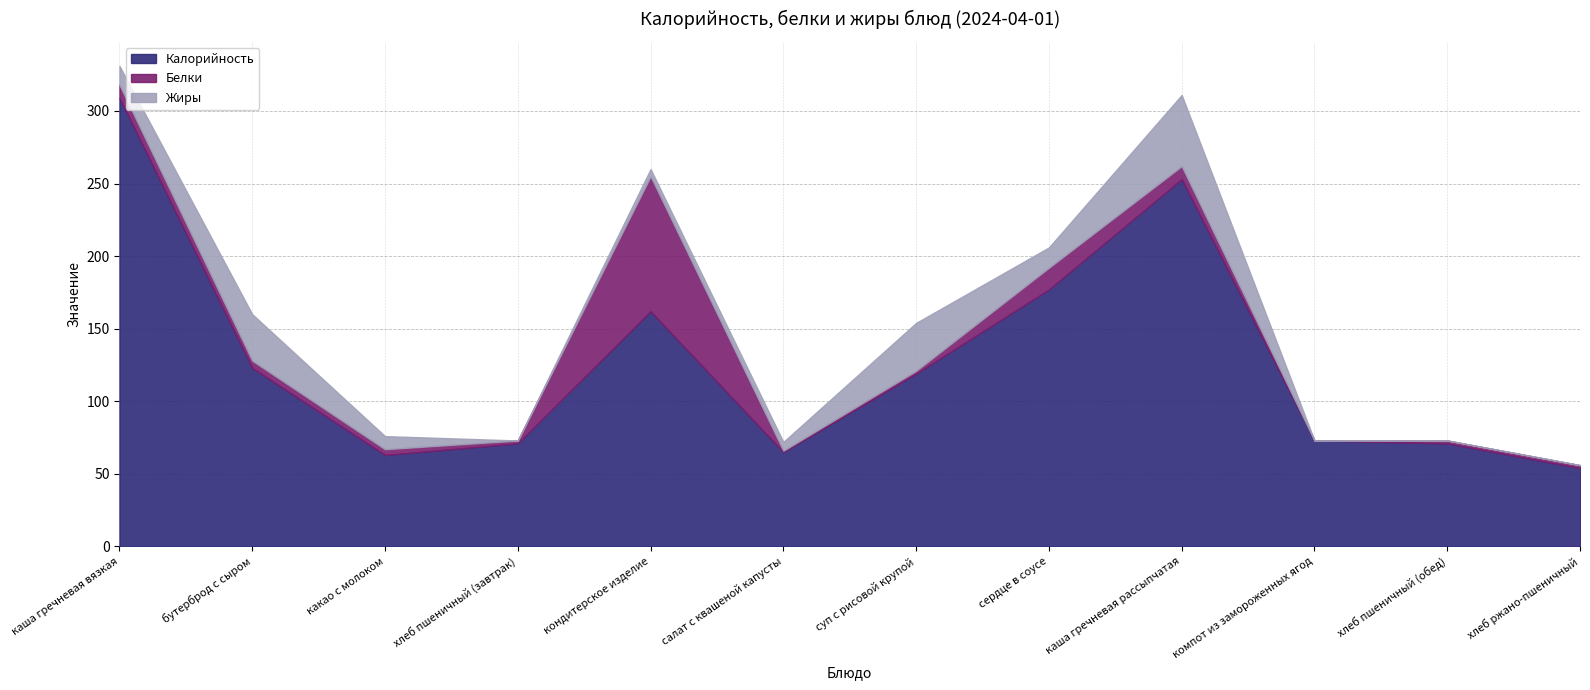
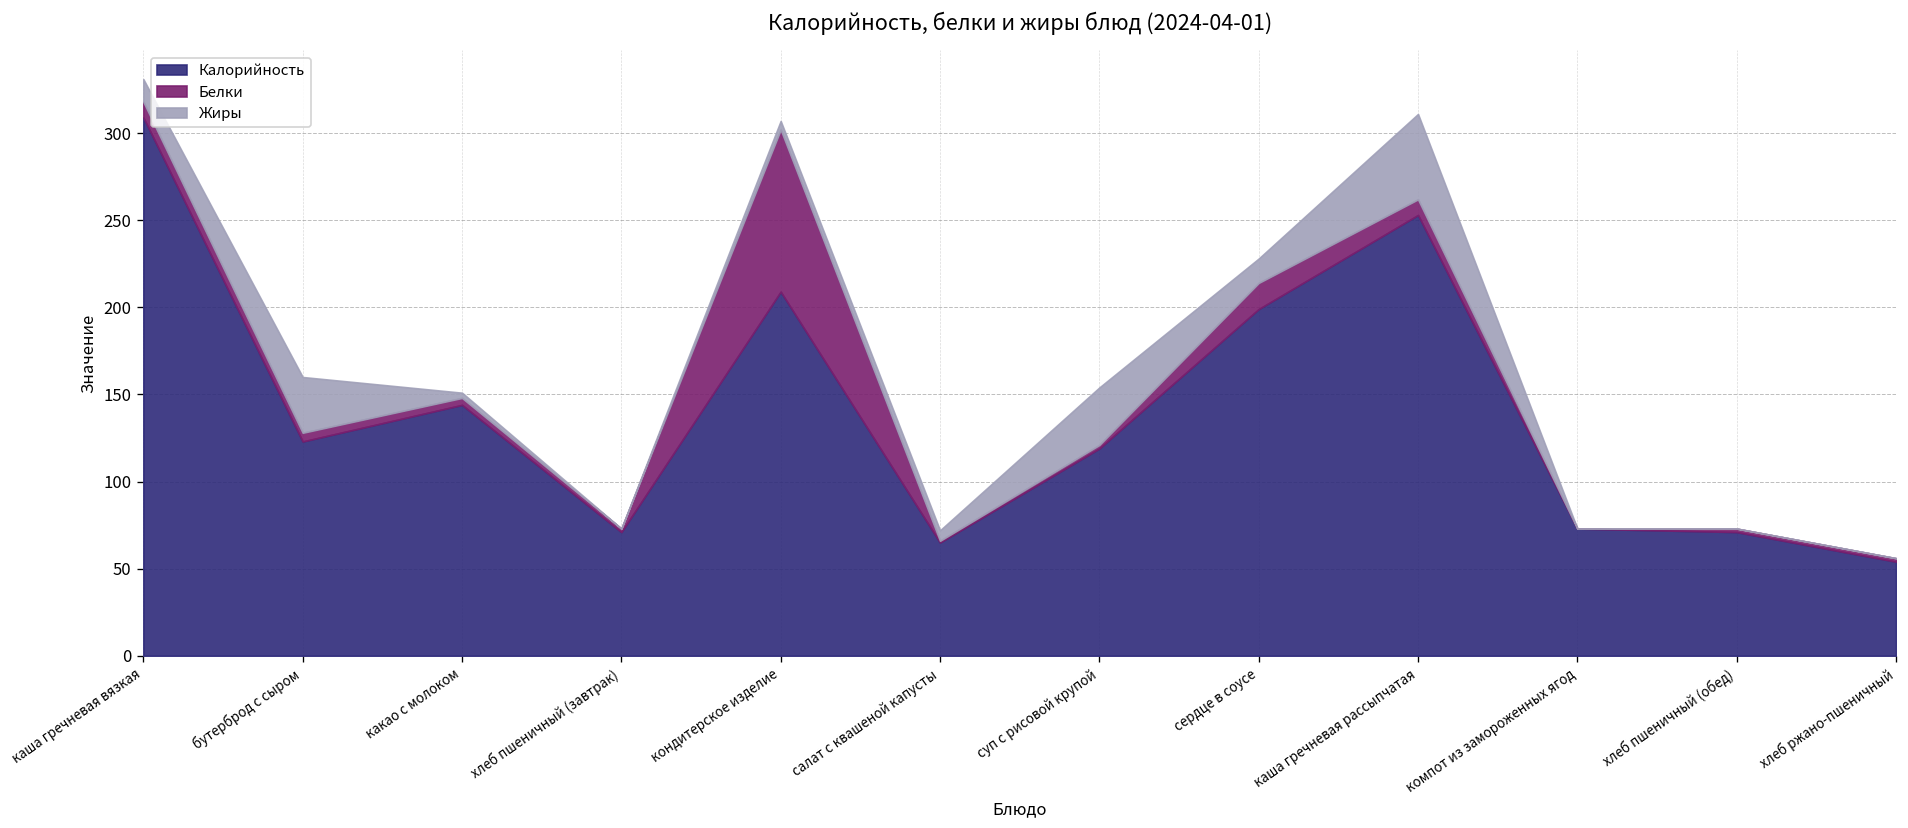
  {
    "Калорийность": {
      "каша гречневая вязкая": 309,
      "бутерброд с сыром": 123,
-     "какао с молоком": 63,
+     "какао с молоком": 144,
      "хлеб пшеничный (завтрак)": 71,
-     "кондитерское изделие": 162,
+     "кондитерское изделие": 209,
      "суп с рисовой крупой": 119,
-     "сердце в соусе": 177,
+     "сердце в соусе": 199,
      "каша гречневая рассыпчатая": 253,
      "хлеб пшеничный (обед)": 71,
      "хлеб ржано-пшеничный": 54
    },
    "Белки": {
      "каша гречневая вязкая": 9,
      "бутерброд с сыром": 5,
      "какао с молоком": 4,
      "кондитерское изделие": 93,
      "суп с рисовой крупой": 2,
      "сердце в соусе": 15,
      "каша гречневая рассыпчатая": 9
    },
    "Жиры": {
      "каша гречневая вязкая": 13,
      "бутерброд с сыром": 32,
-     "какао с молоком": 9,
+     "какао с молоком": 3,
      "кондитерское изделие": 5,
      "салат с квашеной капусты": 6,
      "суп с рисовой крупой": 33,
      "сердце в соусе": 14,
      "каша гречневая рассыпчатая": 49
    }
  }
